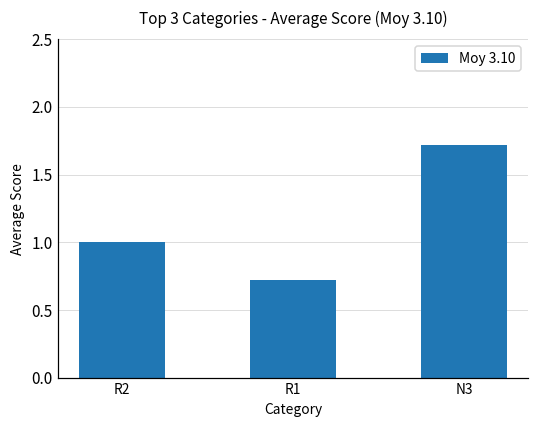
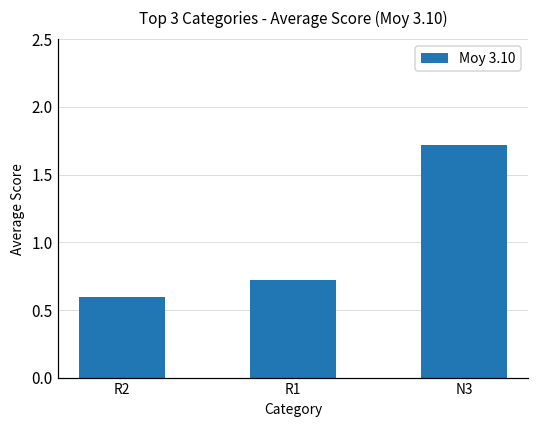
  {
-   "R2": 1.0,
+   "R2": 0.6,
    "R1": 0.7,
    "N3": 1.7
  }
